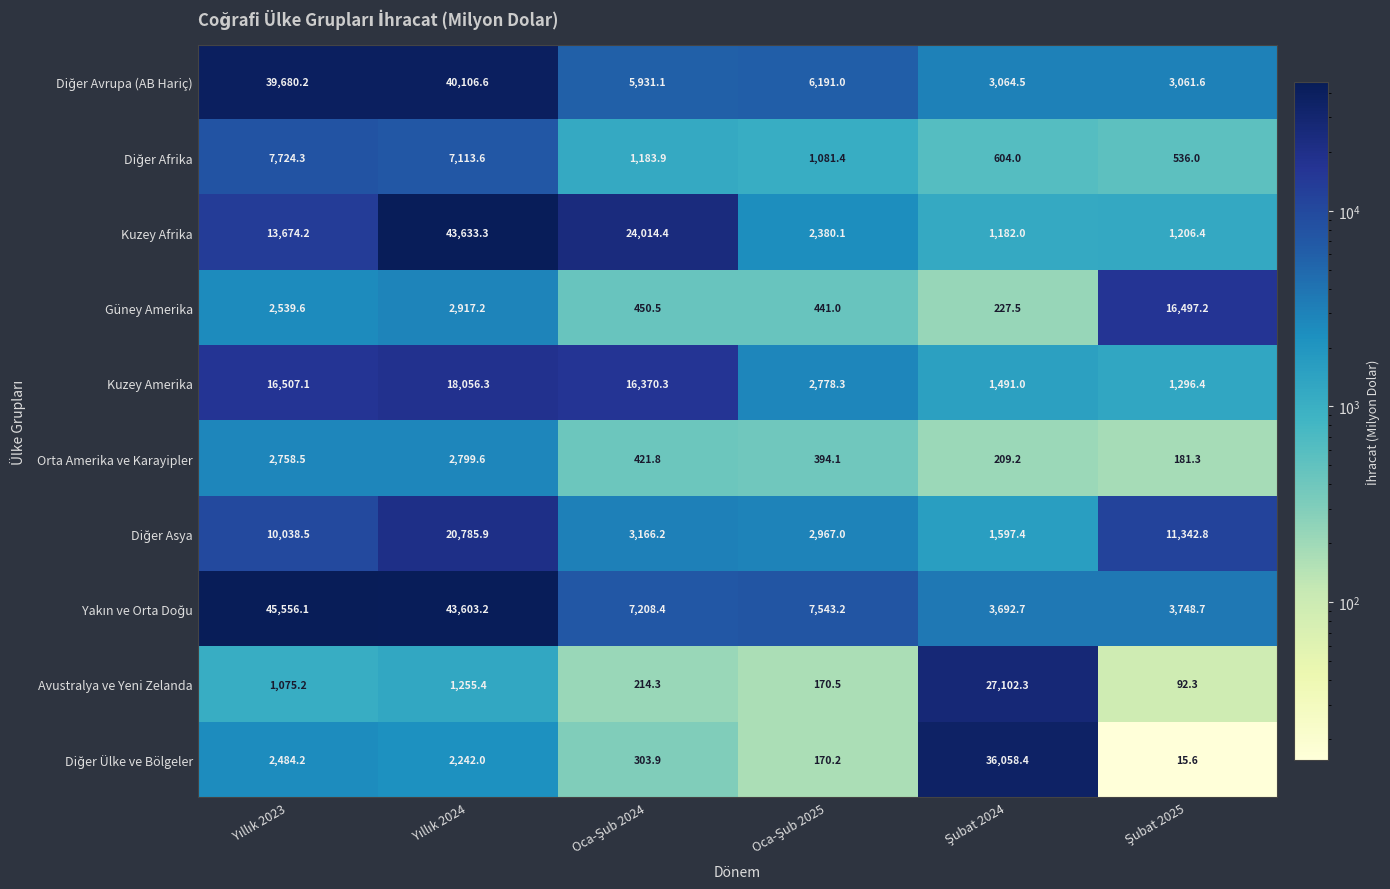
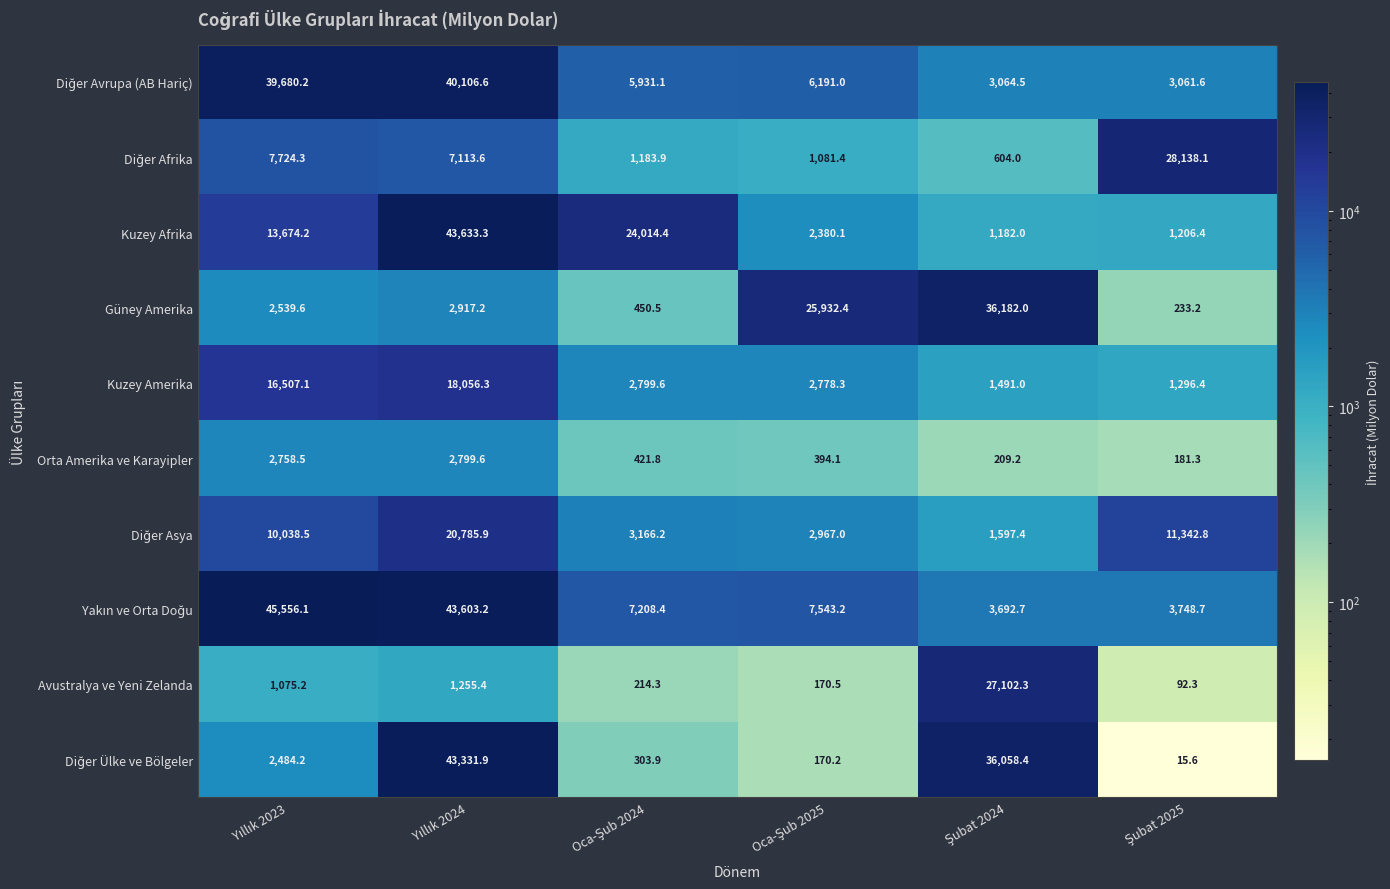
  {
    "Diğer Avrupa (AB Hariç)": {
      "Yıllık 2023": "39,680.2",
      "Yıllık 2024": "40,106.6",
      "Oca-Şub 2024": "5,931.1",
      "Oca-Şub 2025": "6,191.0",
      "Şubat 2024": "3,064.5",
      "Şubat 2025": "3,061.6"
    },
    "Diğer Afrika": {
      "Yıllık 2023": "7,724.3",
      "Yıllık 2024": "7,113.6",
      "Oca-Şub 2024": "1,183.9",
      "Oca-Şub 2025": "1,081.4",
      "Şubat 2024": "604.0",
-     "Şubat 2025": "536.0"
+     "Şubat 2025": "28,138.1"
    },
    "Kuzey Afrika": {
      "Yıllık 2023": "13,674.2",
      "Yıllık 2024": "43,633.3",
      "Oca-Şub 2024": "24,014.4",
      "Oca-Şub 2025": "2,380.1",
      "Şubat 2024": "1,182.0",
      "Şubat 2025": "1,206.4"
    },
    "Güney Amerika": {
      "Yıllık 2023": "2,539.6",
      "Yıllık 2024": "2,917.2",
      "Oca-Şub 2024": "450.5",
-     "Oca-Şub 2025": "441.0",
-     "Şubat 2024": "227.5",
-     "Şubat 2025": "16,497.2"
+     "Oca-Şub 2025": "25,932.4",
+     "Şubat 2024": "36,182.0",
+     "Şubat 2025": "233.2"
    },
    "Kuzey Amerika": {
      "Yıllık 2023": "16,507.1",
      "Yıllık 2024": "18,056.3",
-     "Oca-Şub 2024": "16,370.3",
+     "Oca-Şub 2024": "2,799.6",
      "Oca-Şub 2025": "2,778.3",
      "Şubat 2024": "1,491.0",
      "Şubat 2025": "1,296.4"
    },
    "Orta Amerika ve Karayipler": {
      "Yıllık 2023": "2,758.5",
      "Yıllık 2024": "2,799.6",
      "Oca-Şub 2024": "421.8",
      "Oca-Şub 2025": "394.1",
      "Şubat 2024": "209.2",
      "Şubat 2025": "181.3"
    },
    "Diğer Asya": {
      "Yıllık 2023": "10,038.5",
      "Yıllık 2024": "20,785.9",
      "Oca-Şub 2024": "3,166.2",
      "Oca-Şub 2025": "2,967.0",
      "Şubat 2024": "1,597.4",
      "Şubat 2025": "11,342.8"
    },
    "Yakın ve Orta Doğu": {
      "Yıllık 2023": "45,556.1",
      "Yıllık 2024": "43,603.2",
      "Oca-Şub 2024": "7,208.4",
      "Oca-Şub 2025": "7,543.2",
      "Şubat 2024": "3,692.7",
      "Şubat 2025": "3,748.7"
    },
    "Avustralya ve Yeni Zelanda": {
      "Yıllık 2023": "1,075.2",
      "Yıllık 2024": "1,255.4",
      "Oca-Şub 2024": "214.3",
      "Oca-Şub 2025": "170.5",
      "Şubat 2024": "27,102.3",
      "Şubat 2025": "92.3"
    },
    "Diğer Ülke ve Bölgeler": {
      "Yıllık 2023": "2,484.2",
-     "Yıllık 2024": "2,242.0",
+     "Yıllık 2024": "43,331.9",
      "Oca-Şub 2024": "303.9",
      "Oca-Şub 2025": "170.2",
      "Şubat 2024": "36,058.4",
      "Şubat 2025": "15.6"
    }
  }
